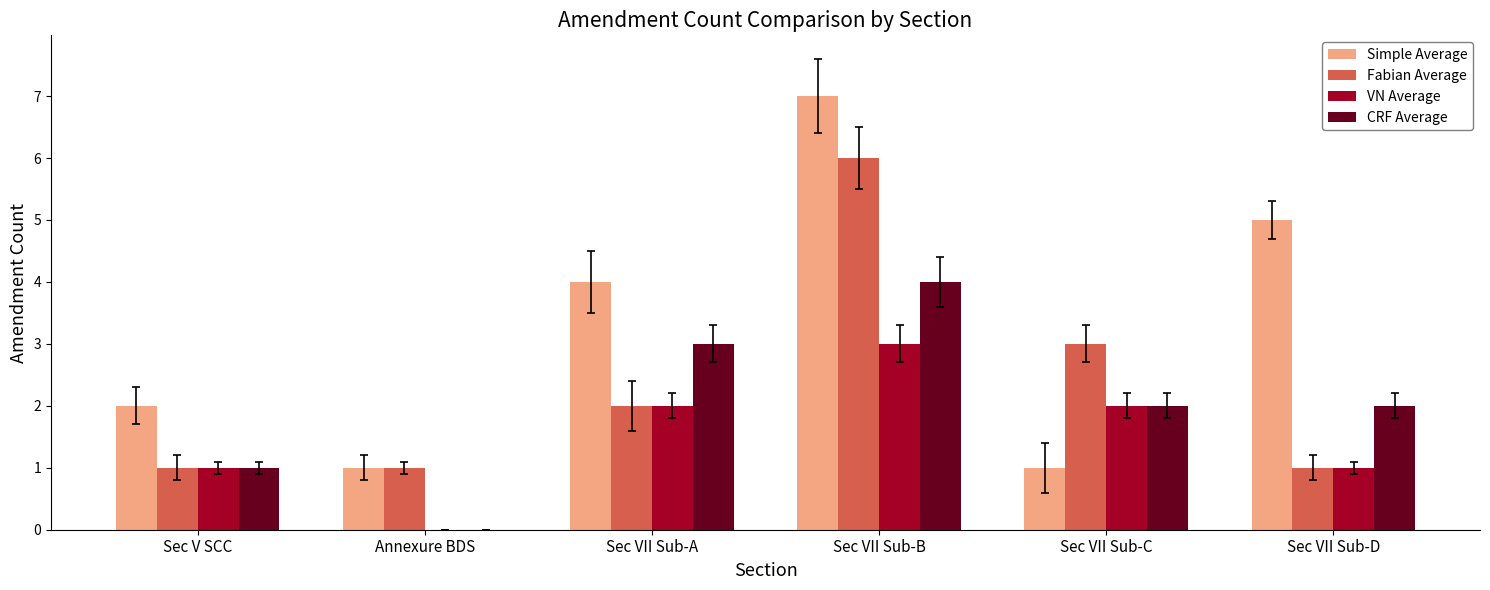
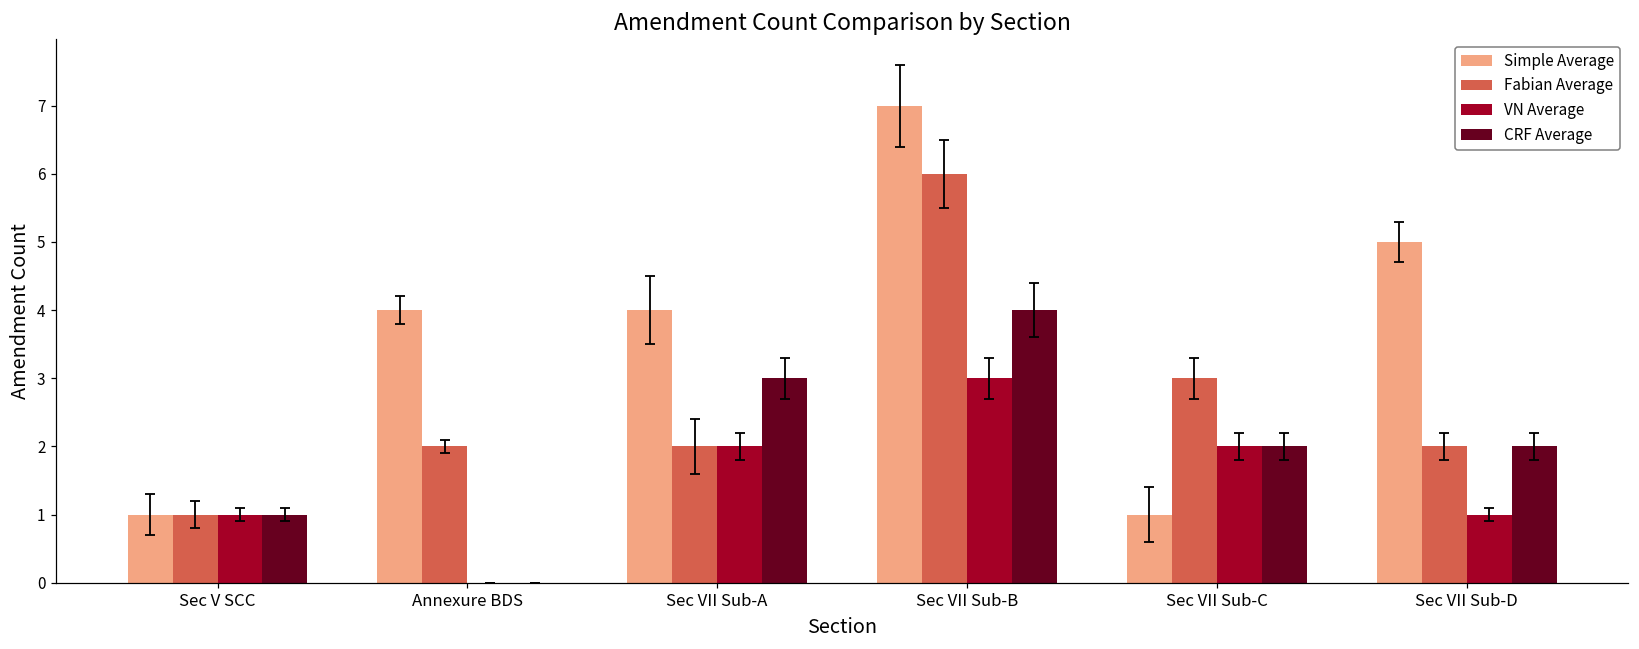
  {
    "Simple Average": {
-     "Sec V SCC": 2,
-     "Annexure BDS": 1,
+     "Sec V SCC": 1,
+     "Annexure BDS": 4,
      "Sec VII Sub-A": 4,
      "Sec VII Sub-B": 7,
      "Sec VII Sub-C": 1,
      "Sec VII Sub-D": 5
    },
    "Fabian Average": {
      "Sec V SCC": 1,
-     "Annexure BDS": 1,
+     "Annexure BDS": 2,
      "Sec VII Sub-A": 2,
      "Sec VII Sub-B": 6,
      "Sec VII Sub-C": 3,
-     "Sec VII Sub-D": 1
+     "Sec VII Sub-D": 2
    },
    "VN Average": {
      "Sec V SCC": 1,
      "Annexure BDS": 0,
      "Sec VII Sub-A": 2,
      "Sec VII Sub-B": 3,
      "Sec VII Sub-C": 2,
      "Sec VII Sub-D": 1
    },
    "CRF Average": {
      "Sec V SCC": 1,
      "Annexure BDS": 0,
      "Sec VII Sub-A": 3,
      "Sec VII Sub-B": 4,
      "Sec VII Sub-C": 2,
      "Sec VII Sub-D": 2
    }
  }
